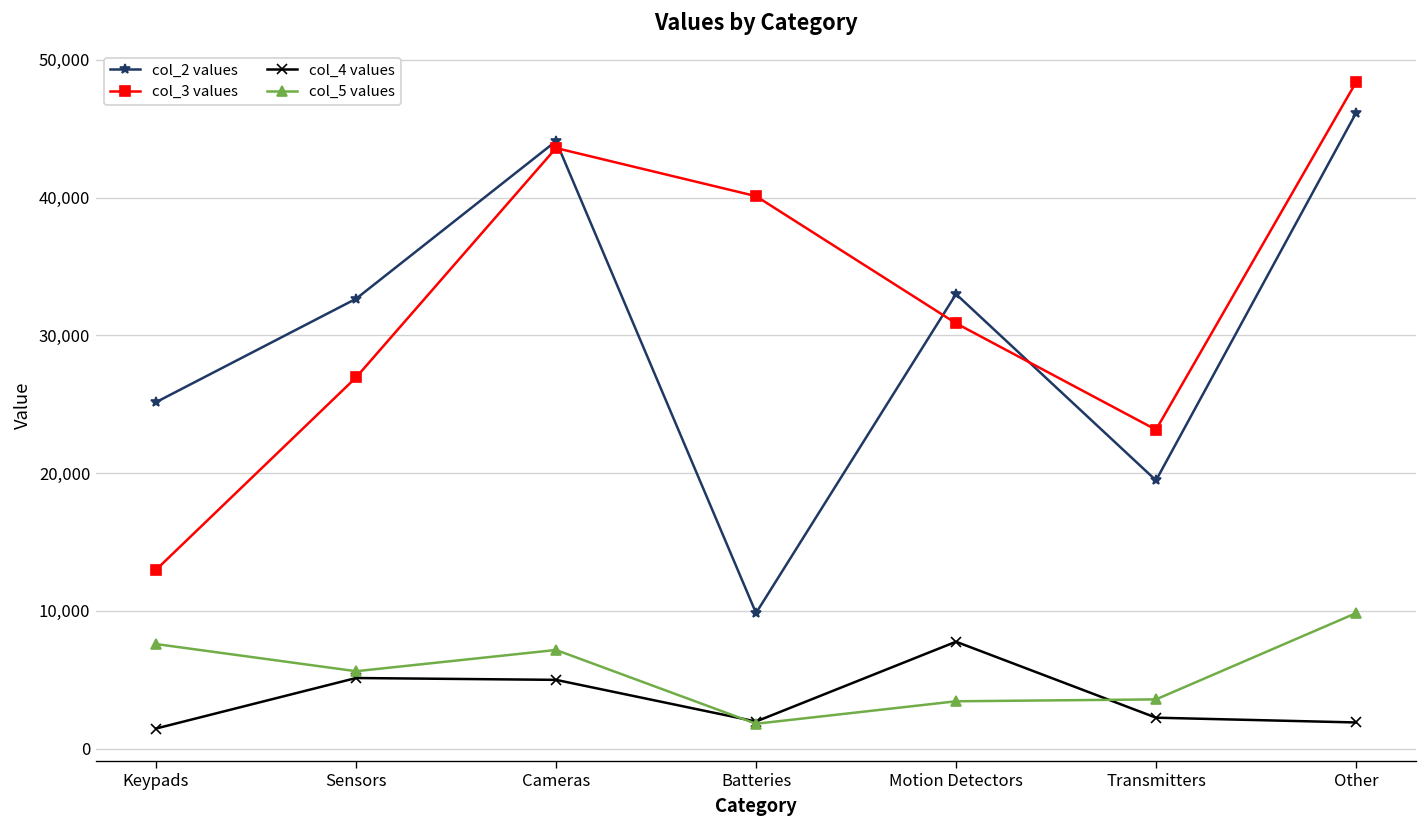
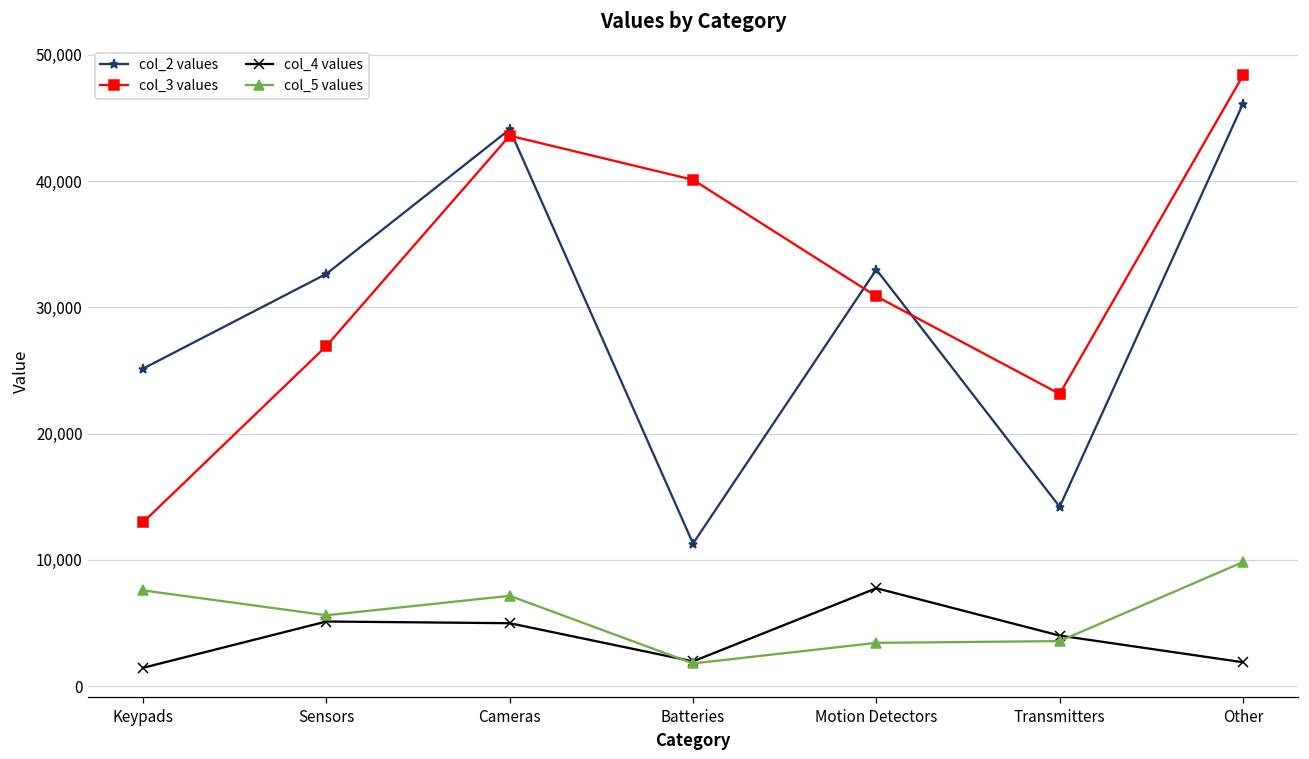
  {
    "col_2 values": {
      "Keypads": "25,100",
      "Sensors": "32,700",
      "Cameras": "44,100",
-     "Batteries": "9,800",
+     "Batteries": "11,300",
      "Motion Detectors": "33,000",
-     "Transmitters": "19,500",
+     "Transmitters": "14,200",
      "Other": "46,100"
    },
    "col_3 values": {
      "Keypads": "13,000",
      "Sensors": "26,900",
      "Cameras": "43,600",
      "Batteries": "40,100",
      "Motion Detectors": "30,900",
      "Transmitters": "23,100",
      "Other": "48,400"
    },
    "col_4 values": {
      "Keypads": "1,500",
      "Sensors": "5,100",
      "Cameras": "5,000",
      "Motion Detectors": "7,800",
-     "Transmitters": "2,200",
+     "Transmitters": "4,000",
      "Other": "1,900"
    },
    "col_5 values": {
      "Keypads": "7,600",
      "Sensors": "5,600",
      "Cameras": "7,200",
      "Motion Detectors": "3,400",
      "Transmitters": "3,600",
      "Other": "9,800"
    }
  }
